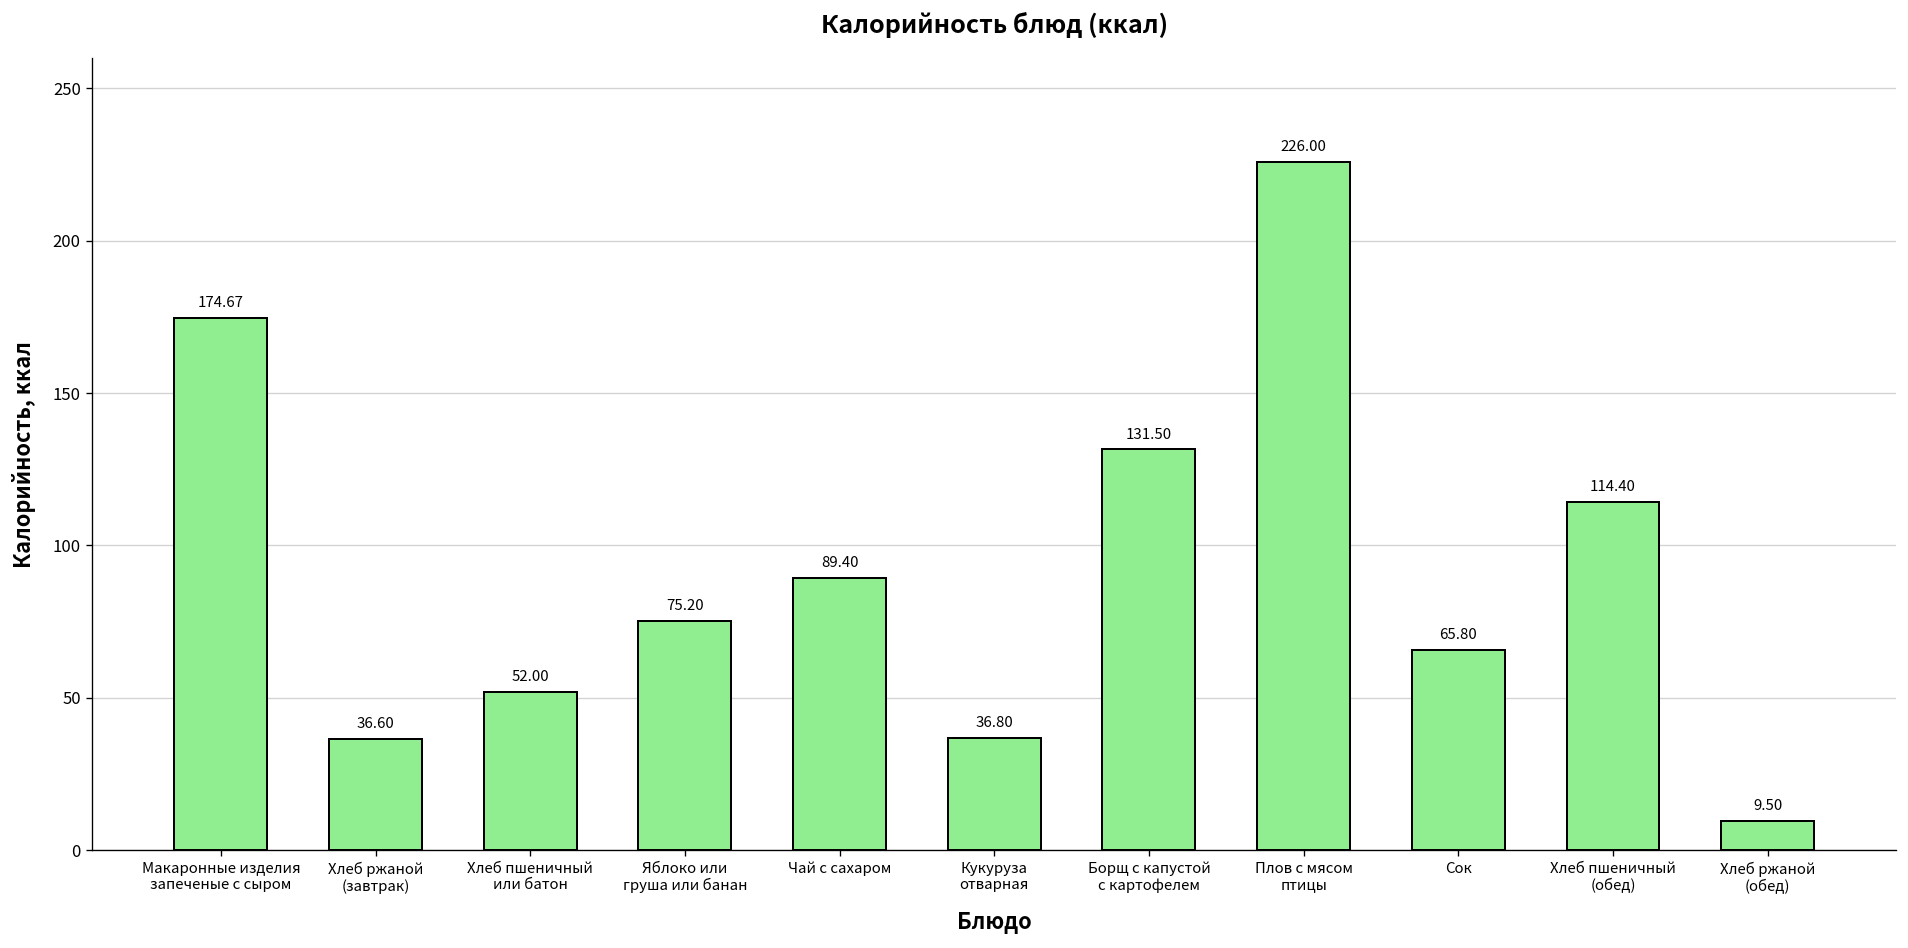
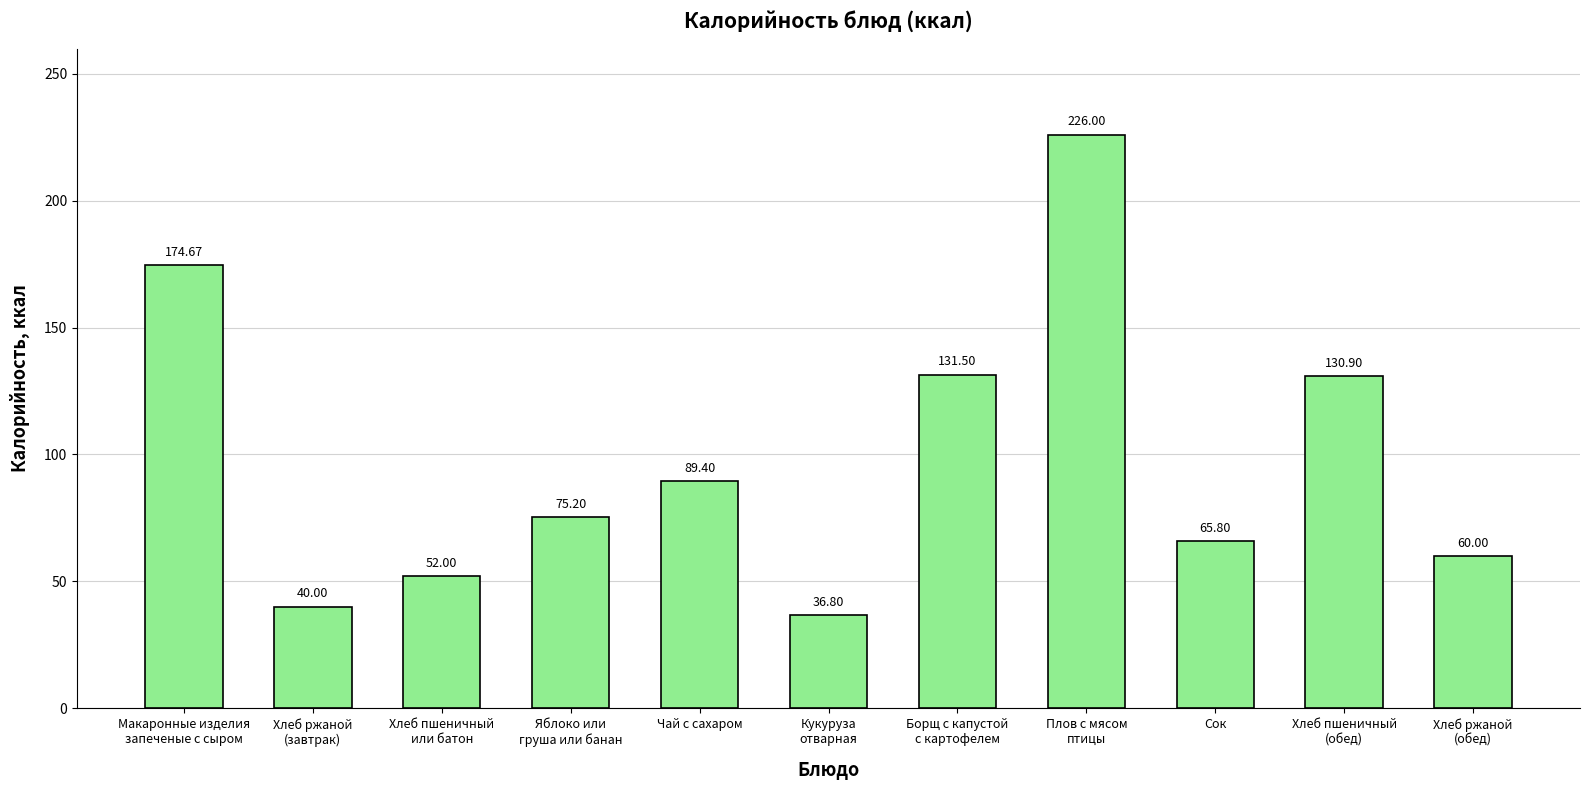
  {
    "Макаронные изделия запеченые с сыром": 174.67,
-   "Хлеб ржаной (завтрак)": 36.60,
+   "Хлеб ржаной (завтрак)": 40.00,
    "Хлеб пшеничный или батон": 52.00,
    "Яблоко или груша или банан": 75.20,
    "Чай с сахаром": 89.40,
    "Кукуруза отварная": 36.80,
    "Борщ с капустой с картофелем": 131.50,
    "Плов с мясом птицы": 226.00,
    "Сок": 65.80,
-   "Хлеб пшеничный (обед)": 114.40,
-   "Хлеб ржаной (обед)": 9.50
+   "Хлеб пшеничный (обед)": 130.90,
+   "Хлеб ржаной (обед)": 60.00
  }
